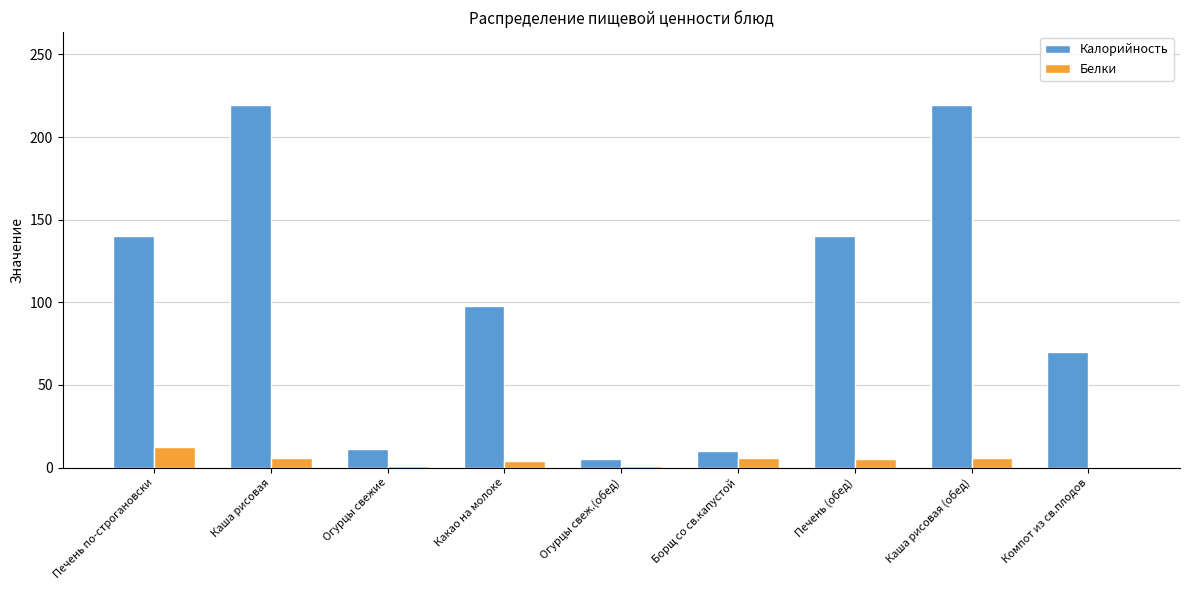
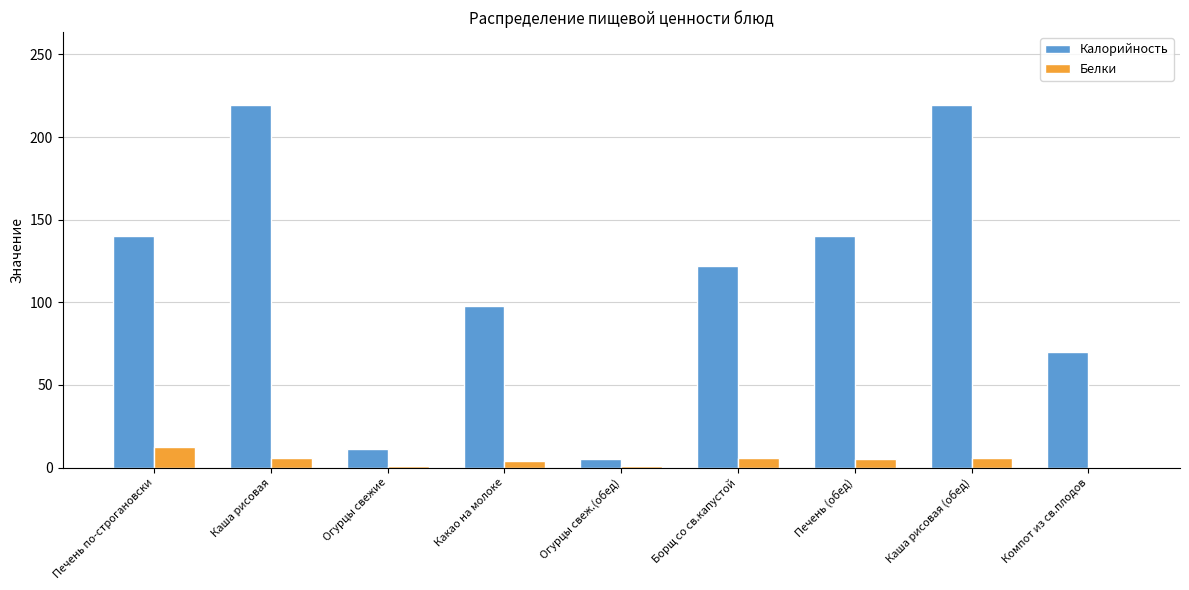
  {
    "Калорийность": {
      "Печень по-строгановски": 140,
      "Каша рисовая": 220,
      "Огурцы свежие": 11,
      "Какао на молоке": 98,
      "Огурцы свеж.(обед)": 5,
-     "Борщ со св.капустой": 10,
+     "Борщ со св.капустой": 122,
      "Печень (обед)": 140,
      "Каша рисовая (обед)": 220,
      "Компот из св.плодов": 70
    },
    "Белки": {
      "Печень по-строгановски": 12,
      "Каша рисовая": 6,
      "Какао на молоке": 4,
      "Борщ со св.капустой": 6,
      "Печень (обед)": 5,
      "Каша рисовая (обед)": 6
    }
  }
